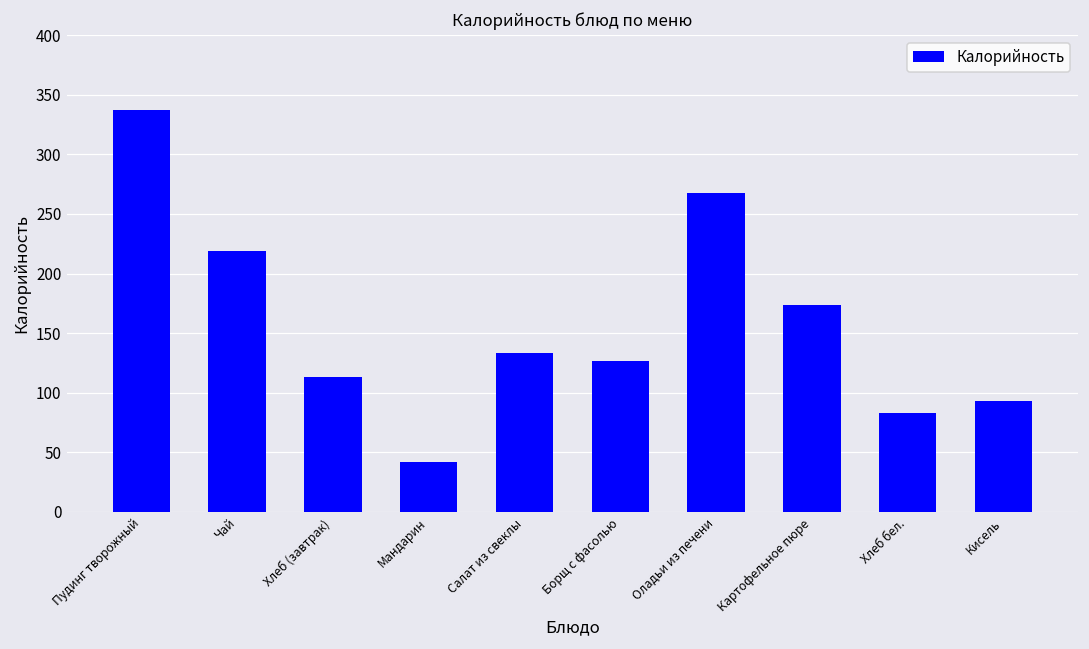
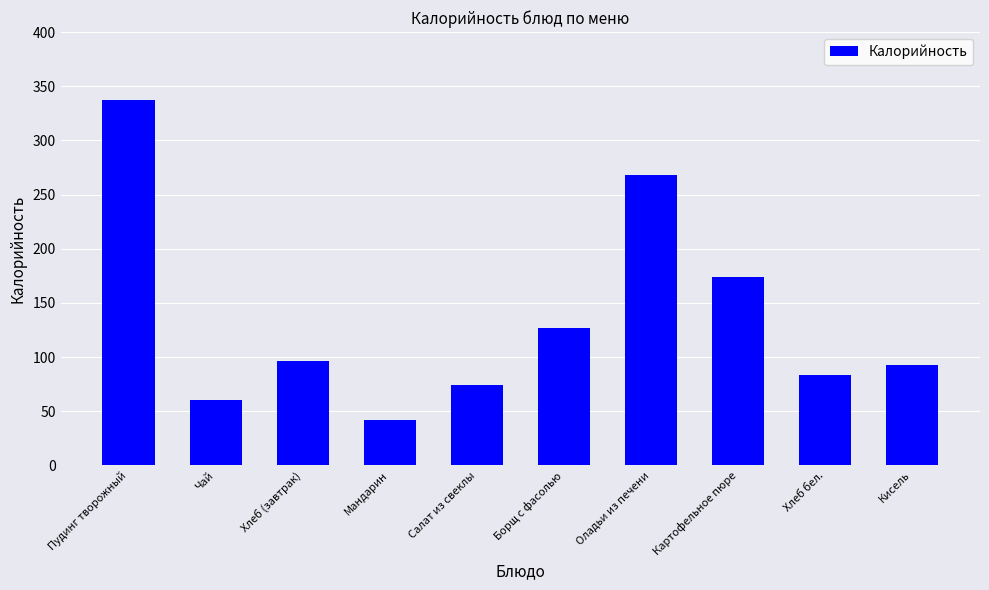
  {
    "Пудинг творожный": 337,
-   "Чай": 219,
-   "Хлеб (завтрак)": 113,
+   "Чай": 60,
+   "Хлеб (завтрак)": 96,
    "Мандарин": 42,
-   "Салат из свеклы": 133,
+   "Салат из свеклы": 74,
    "Борщ с фасолью": 127,
    "Оладьи из печени": 268,
    "Картофельное пюре": 174,
    "Хлеб бел.": 83,
    "Кисель": 93
  }
